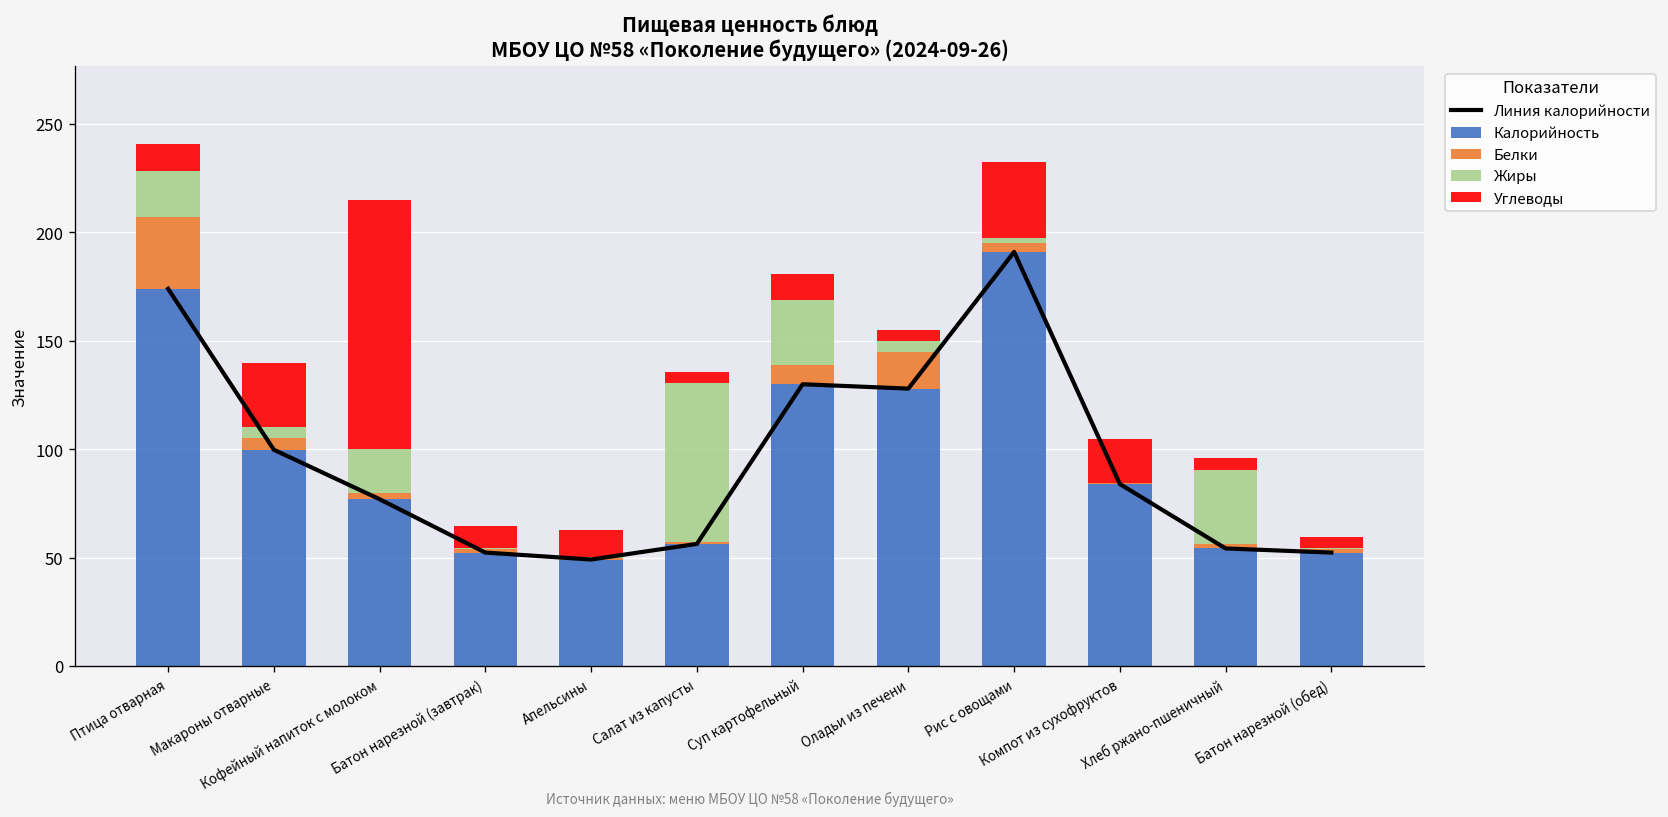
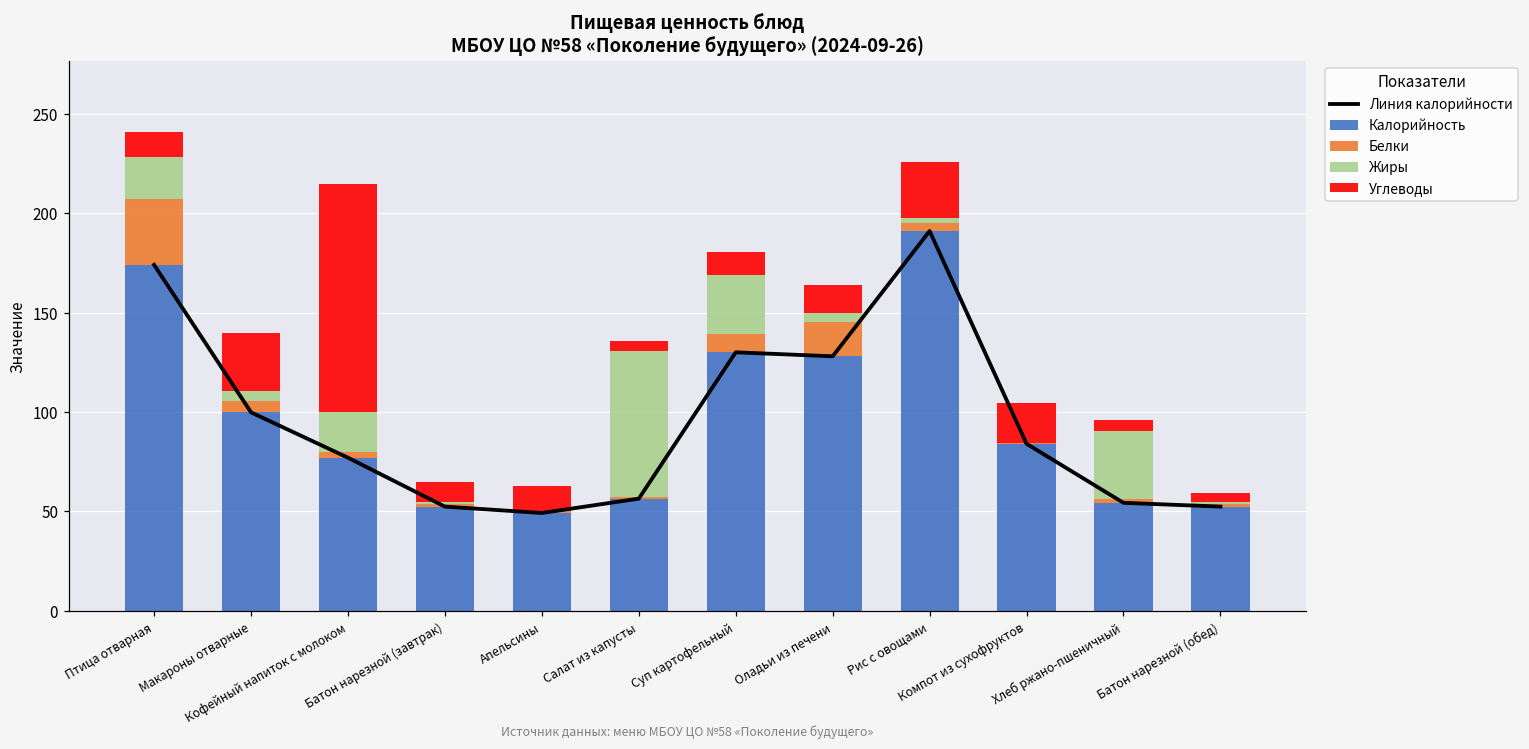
  {
    "Калорийность": {
      "Птица отварная": 174,
      "Макароны отварные": 100,
      "Кофейный напиток с молоком": 77,
      "Батон нарезной (завтрак)": 52,
      "Апельсины": 49,
      "Салат из капусты": 56,
      "Суп картофельный": 130,
      "Оладьи из печени": 128,
      "Рис с овощами": 191,
      "Компот из сухофруктов": 84,
      "Хлеб ржано-пшеничный": 54,
      "Батон нарезной (обед)": 52
    },
    "Белки": {
      "Птица отварная": 33,
      "Макароны отварные": 6,
      "Кофейный напиток с молоком": 3,
      "Батон нарезной (завтрак)": 2,
      "Суп картофельный": 9,
      "Оладьи из печени": 17,
      "Рис с овощами": 4,
      "Хлеб ржано-пшеничный": 2,
      "Батон нарезной (обед)": 2
    },
    "Жиры": {
      "Птица отварная": 21,
      "Макароны отварные": 5,
      "Кофейный напиток с молоком": 20,
      "Салат из капусты": 73,
      "Суп картофельный": 30,
      "Оладьи из печени": 5,
      "Рис с овощами": 3,
      "Компот из сухофруктов": 0,
      "Хлеб ржано-пшеничный": 34
    },
    "Углеводы": {
      "Птица отварная": 12,
      "Макароны отварные": 30,
      "Кофейный напиток с молоком": 115,
      "Батон нарезной (завтрак)": 10,
      "Апельсины": 13,
      "Салат из капусты": 5,
      "Суп картофельный": 12,
-     "Оладьи из печени": 5,
-     "Рис с овощами": 35,
+     "Оладьи из печени": 14,
+     "Рис с овощами": 28,
      "Компот из сухофруктов": 20,
      "Хлеб ржано-пшеничный": 6,
      "Батон нарезной (обед)": 5
    }
  }
